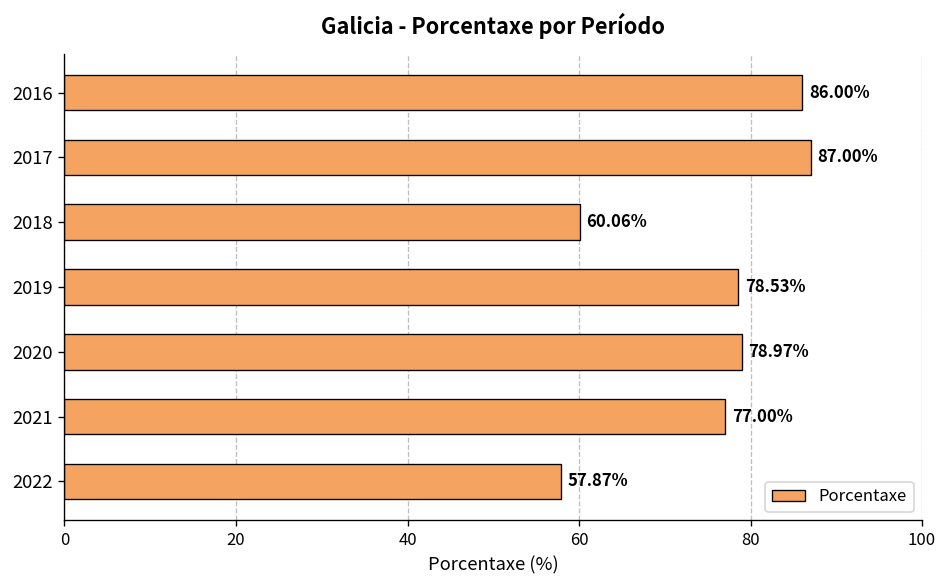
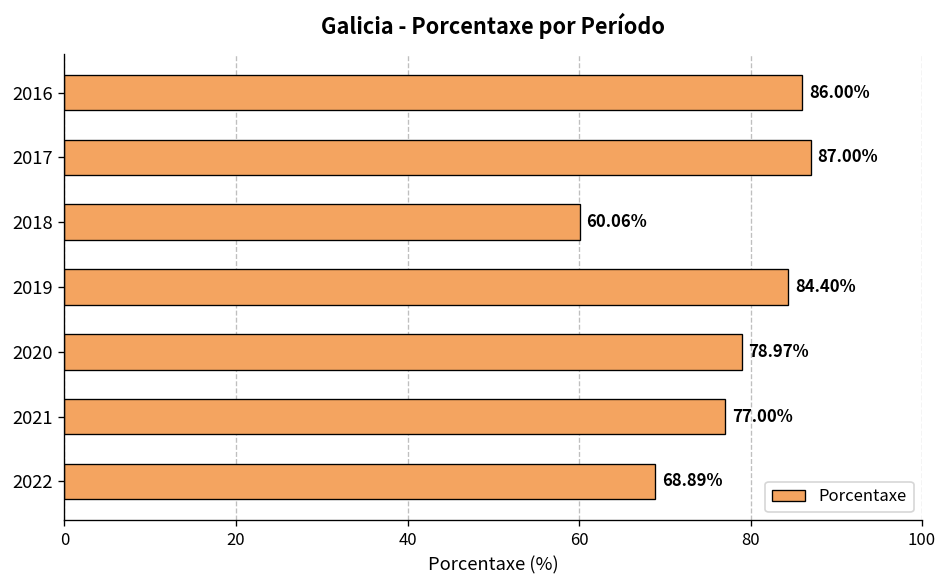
  {
    "2016": "86.00%",
    "2017": "87.00%",
    "2018": "60.06%",
-   "2019": "78.53%",
+   "2019": "84.40%",
    "2020": "78.97%",
    "2021": "77.00%",
-   "2022": "57.87%"
+   "2022": "68.89%"
  }
